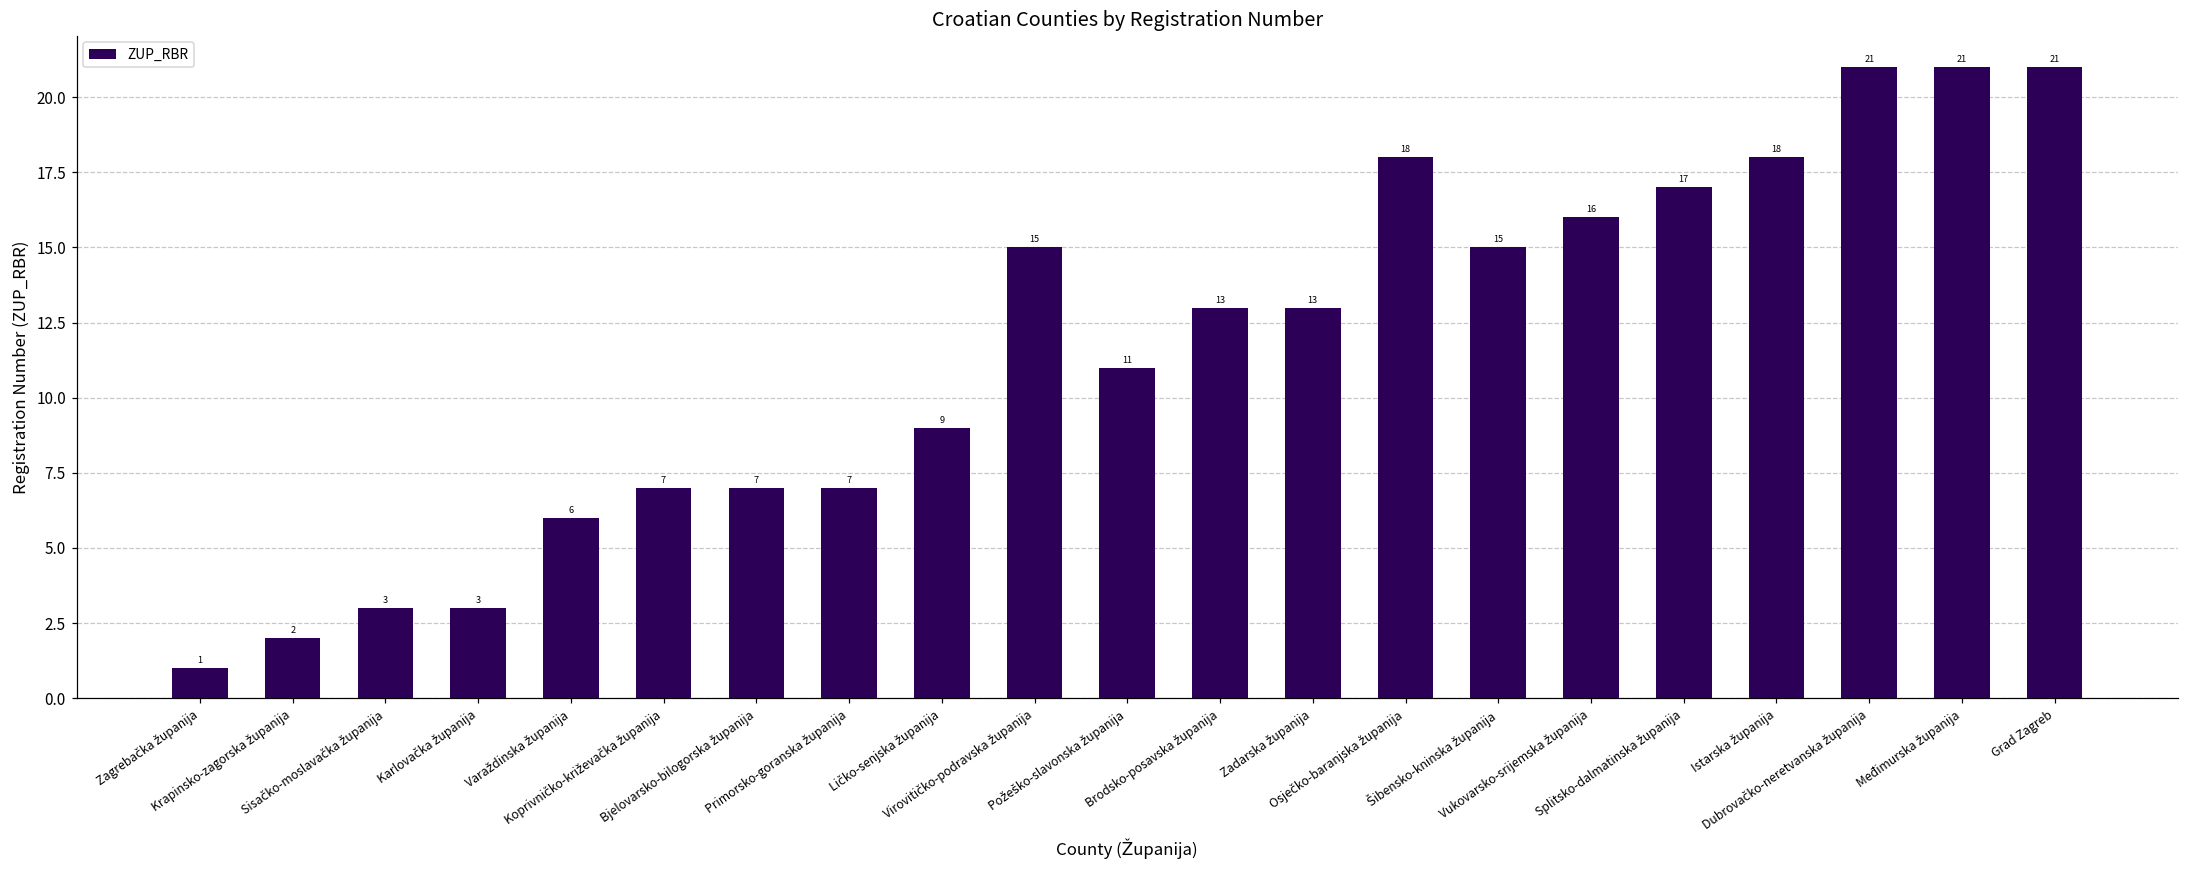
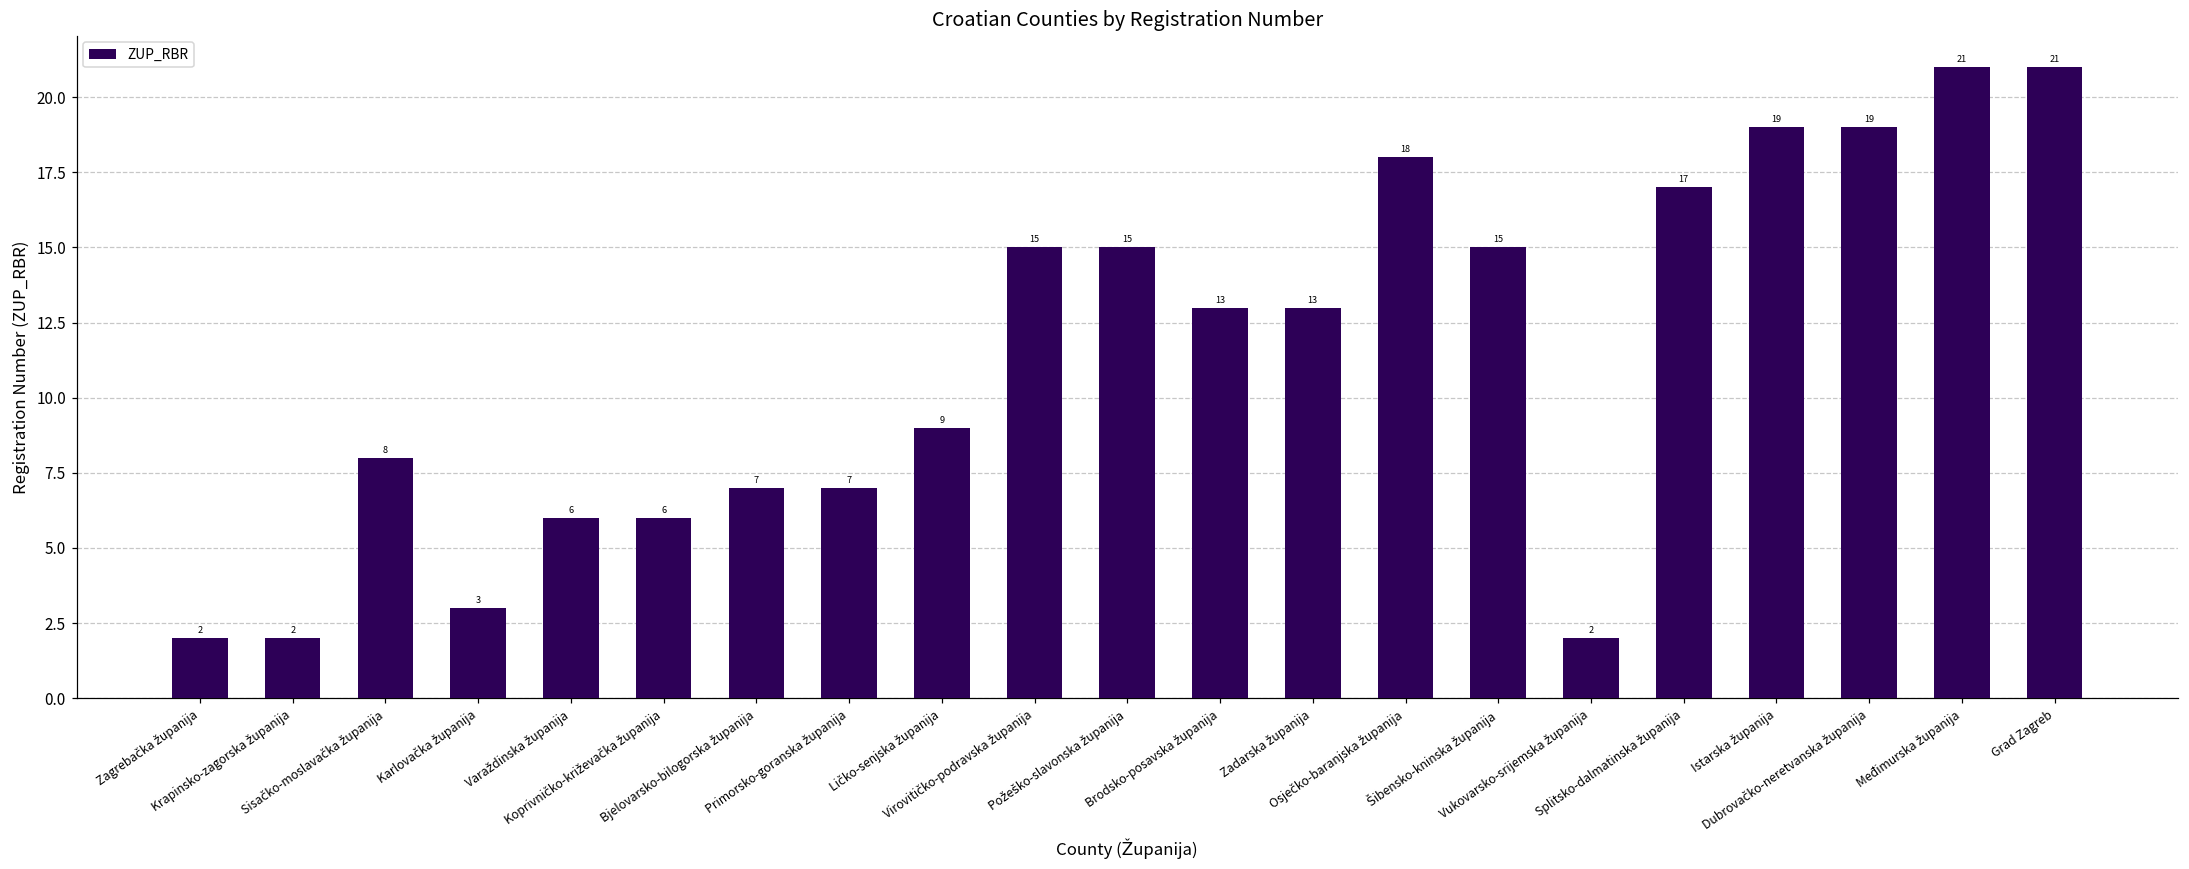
  {
-   "Zagrebačka županija": 1,
+   "Zagrebačka županija": 2,
    "Krapinsko-zagorska županija": 2,
-   "Sisačko-moslavačka županija": 3,
+   "Sisačko-moslavačka županija": 8,
    "Karlovačka županija": 3,
    "Varaždinska županija": 6,
-   "Koprivničko-križevačka županija": 7,
+   "Koprivničko-križevačka županija": 6,
    "Bjelovarsko-bilogorska županija": 7,
    "Primorsko-goranska županija": 7,
    "Ličko-senjska županija": 9,
    "Virovitičko-podravska županija": 15,
-   "Požeško-slavonska županija": 11,
+   "Požeško-slavonska županija": 15,
    "Brodsko-posavska županija": 13,
    "Zadarska županija": 13,
    "Osječko-baranjska županija": 18,
    "Šibensko-kninska županija": 15,
-   "Vukovarsko-srijemska županija": 16,
+   "Vukovarsko-srijemska županija": 2,
    "Splitsko-dalmatinska županija": 17,
-   "Istarska županija": 18,
-   "Dubrovačko-neretvanska županija": 21,
+   "Istarska županija": 19,
+   "Dubrovačko-neretvanska županija": 19,
    "Međimurska županija": 21,
    "Grad Zagreb": 21
  }
